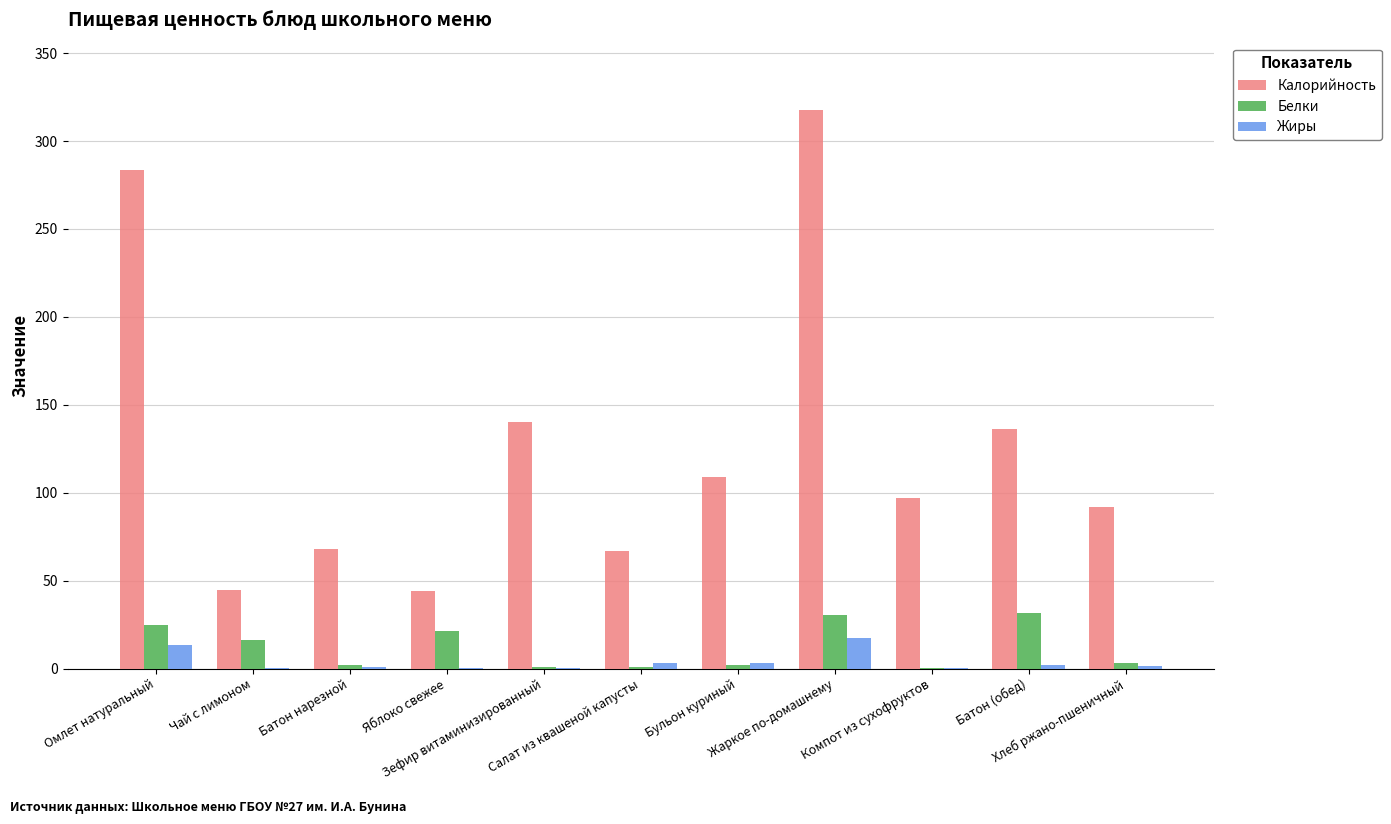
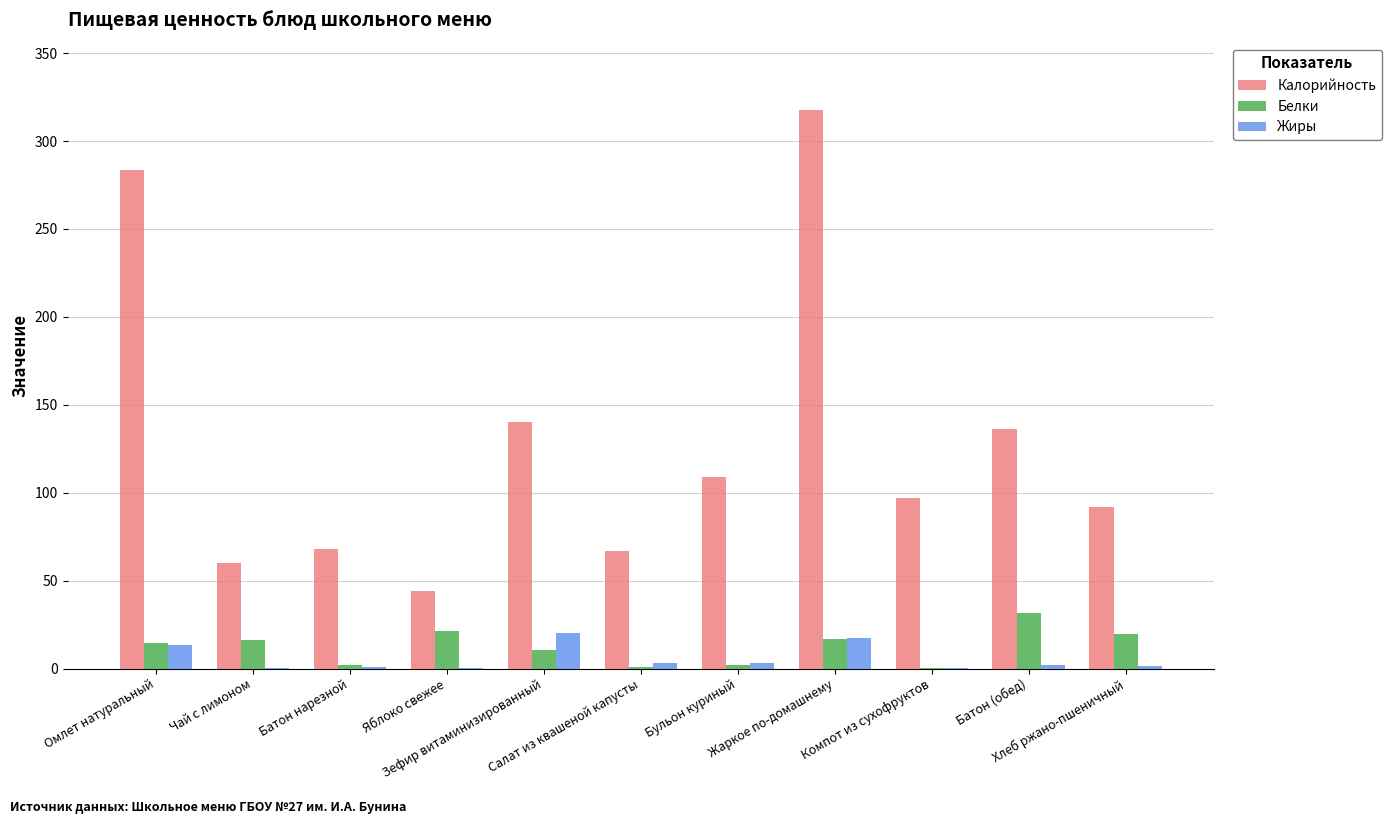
  {
    "Калорийность": {
      "Омлет натуральный": 284,
-     "Чай с лимоном": 45,
+     "Чай с лимоном": 60,
      "Батон нарезной": 68,
      "Яблоко свежее": 44,
      "Зефир витаминизированный": 140,
      "Салат из квашеной капусты": 67,
      "Бульон куриный": 109,
      "Жаркое по-домашнему": 318,
      "Компот из сухофруктов": 97,
      "Батон (обед)": 136,
      "Хлеб ржано-пшеничный": 92
    },
    "Белки": {
-     "Омлет натуральный": 25,
+     "Омлет натуральный": 14,
      "Чай с лимоном": 16,
      "Батон нарезной": 2,
      "Яблоко свежее": 21,
-     "Зефир витаминизированный": 1,
+     "Зефир витаминизированный": 11,
      "Бульон куриный": 2,
-     "Жаркое по-домашнему": 30,
+     "Жаркое по-домашнему": 17,
      "Батон (обед)": 32,
-     "Хлеб ржано-пшеничный": 3
+     "Хлеб ржано-пшеничный": 20
    },
    "Жиры": {
      "Омлет натуральный": 13,
-     "Зефир витаминизированный": 0,
+     "Зефир витаминизированный": 20,
      "Салат из квашеной капусты": 3,
      "Бульон куриный": 3,
      "Жаркое по-домашнему": 18,
      "Батон (обед)": 2,
      "Хлеб ржано-пшеничный": 2
    }
  }
